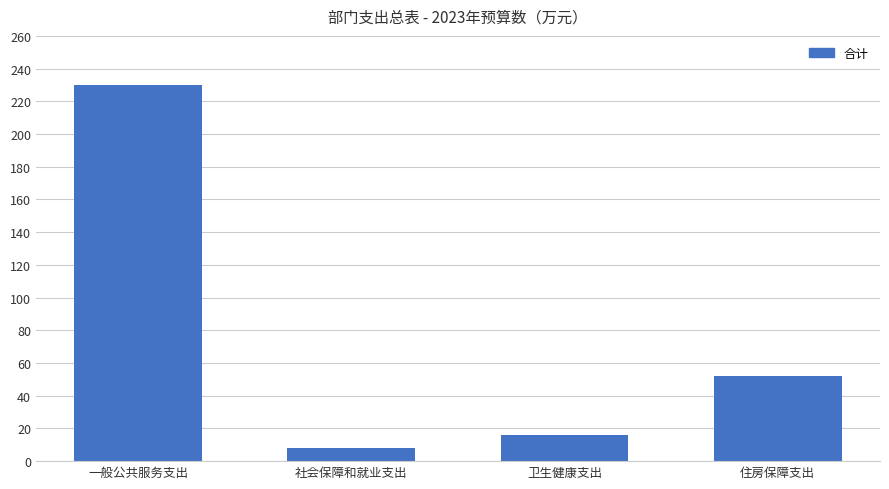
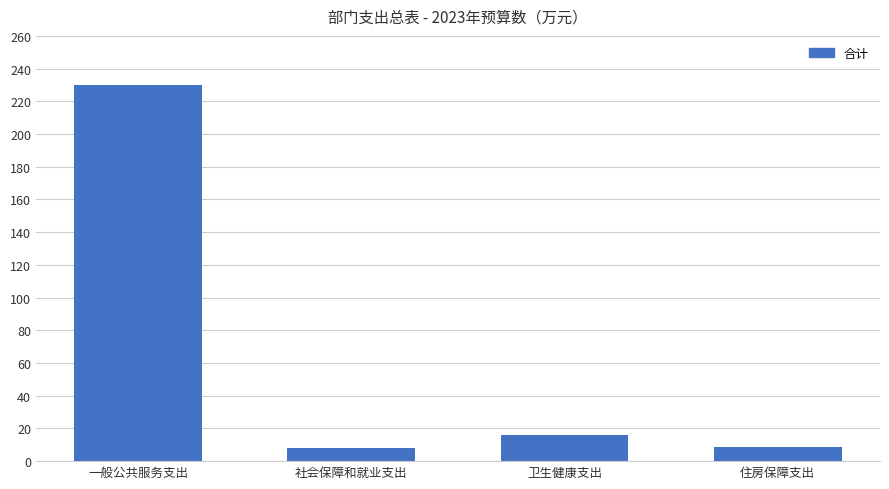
  {
    "一般公共服务支出": 230,
    "社会保障和就业支出": 8,
    "卫生健康支出": 16,
-   "住房保障支出": 52
+   "住房保障支出": 9
  }
